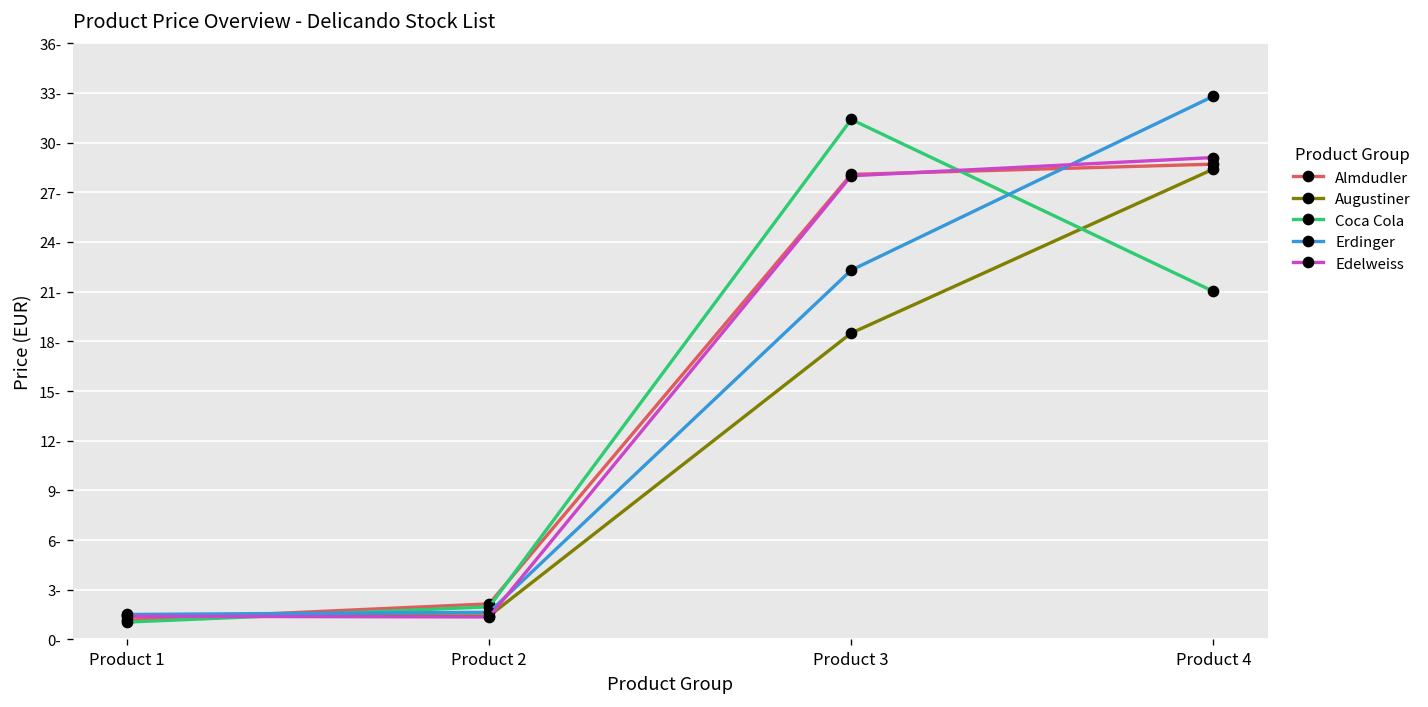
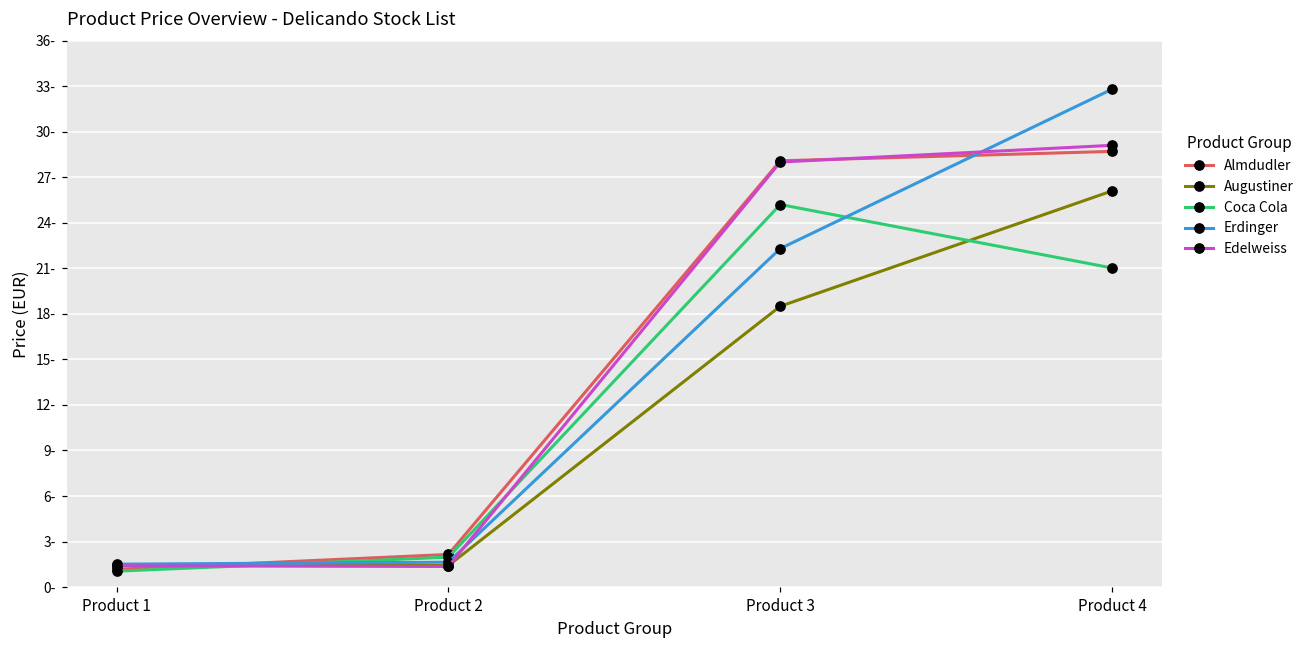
  {
    "Almdudler": {
      "Product 4": "28.7-"
    },
    "Augustiner": {
      "Product 3": "18.5-",
-     "Product 4": "28.4-"
+     "Product 4": "26.1-"
    },
    "Coca Cola": {
-     "Product 3": "31.4-",
+     "Product 3": "25.2-",
      "Product 4": "21.0-"
    },
    "Erdinger": {
      "Product 2": "1.6-",
      "Product 3": "22.3-",
      "Product 4": "32.8-"
    },
    "Edelweiss": {
      "Product 4": "29.1-"
    }
  }
